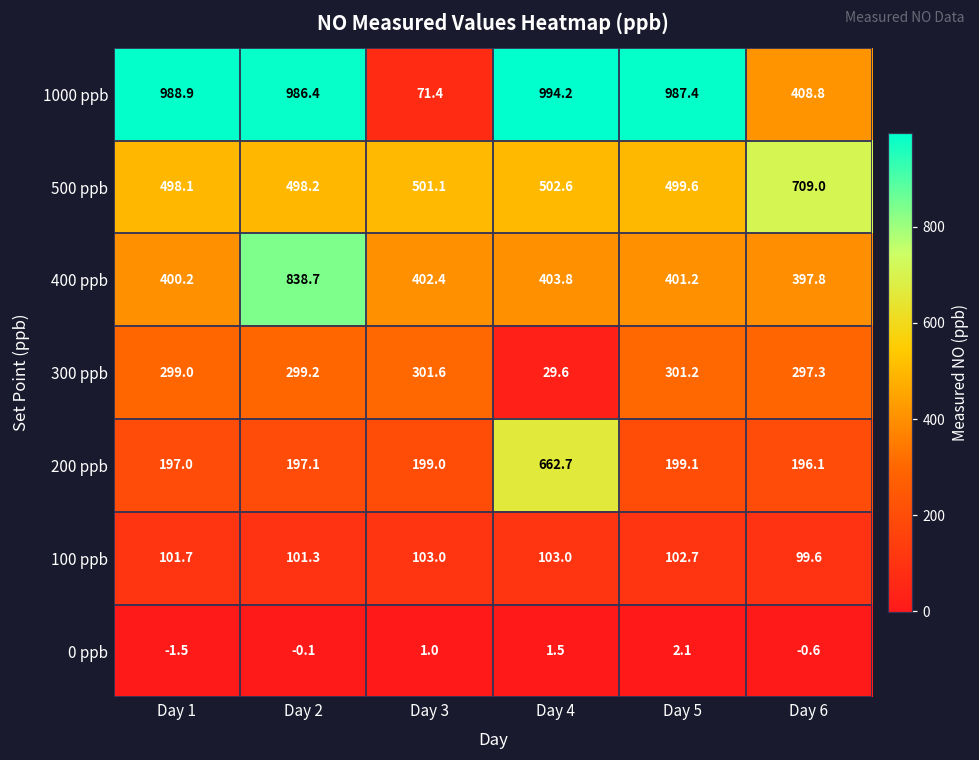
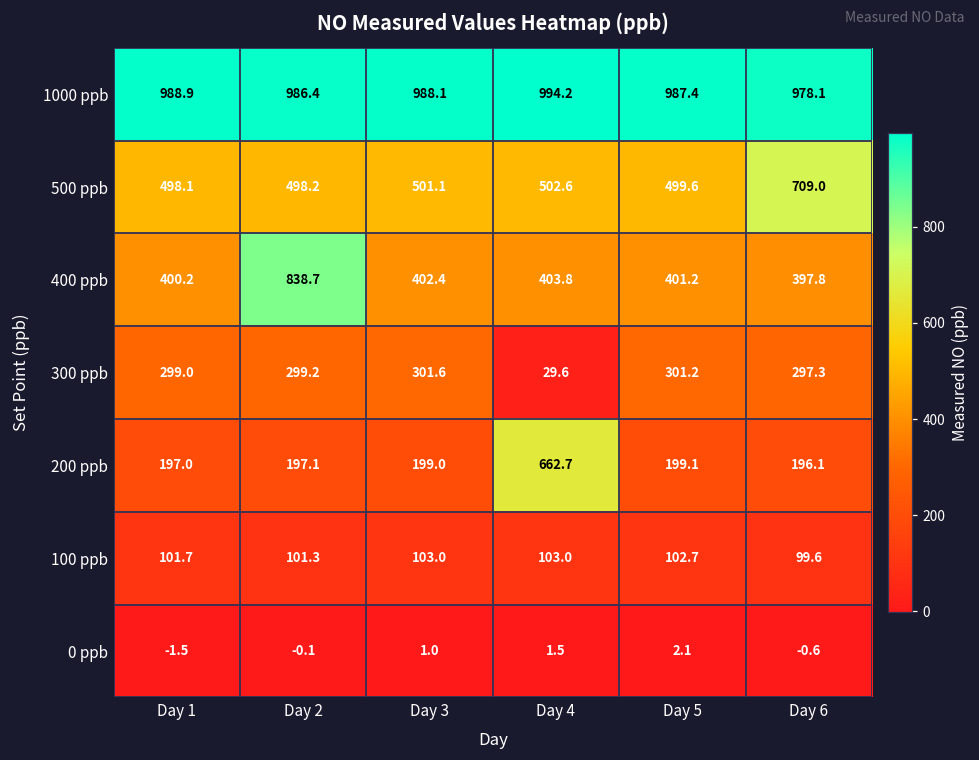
  {
    "1000 ppb": {
      "Day 1": 988.9,
      "Day 2": 986.4,
-     "Day 3": 71.4,
+     "Day 3": 988.1,
      "Day 4": 994.2,
      "Day 5": 987.4,
-     "Day 6": 408.8
+     "Day 6": 978.1
    },
    "500 ppb": {
      "Day 1": 498.1,
      "Day 2": 498.2,
      "Day 3": 501.1,
      "Day 4": 502.6,
      "Day 5": 499.6,
      "Day 6": 709.0
    },
    "400 ppb": {
      "Day 1": 400.2,
      "Day 2": 838.7,
      "Day 3": 402.4,
      "Day 4": 403.8,
      "Day 5": 401.2,
      "Day 6": 397.8
    },
    "300 ppb": {
      "Day 1": 299.0,
      "Day 2": 299.2,
      "Day 3": 301.6,
      "Day 4": 29.6,
      "Day 5": 301.2,
      "Day 6": 297.3
    },
    "200 ppb": {
      "Day 1": 197.0,
      "Day 2": 197.1,
      "Day 3": 199.0,
      "Day 4": 662.7,
      "Day 5": 199.1,
      "Day 6": 196.1
    },
    "100 ppb": {
      "Day 1": 101.7,
      "Day 2": 101.3,
      "Day 3": 103.0,
      "Day 4": 103.0,
      "Day 5": 102.7,
      "Day 6": 99.6
    },
    "0 ppb": {
      "Day 1": -1.5,
      "Day 2": -0.1,
      "Day 3": 1.0,
      "Day 4": 1.5,
      "Day 5": 2.1,
      "Day 6": -0.6
    }
  }
